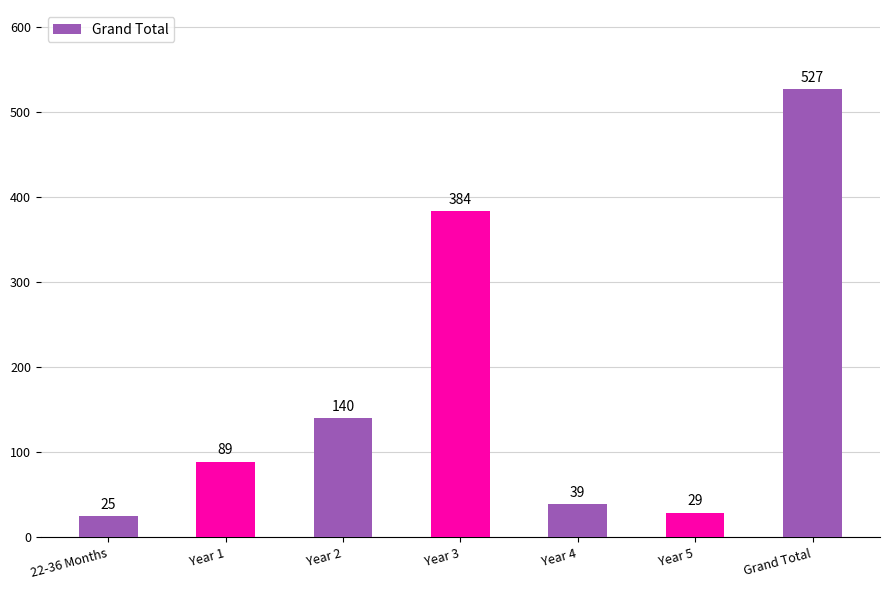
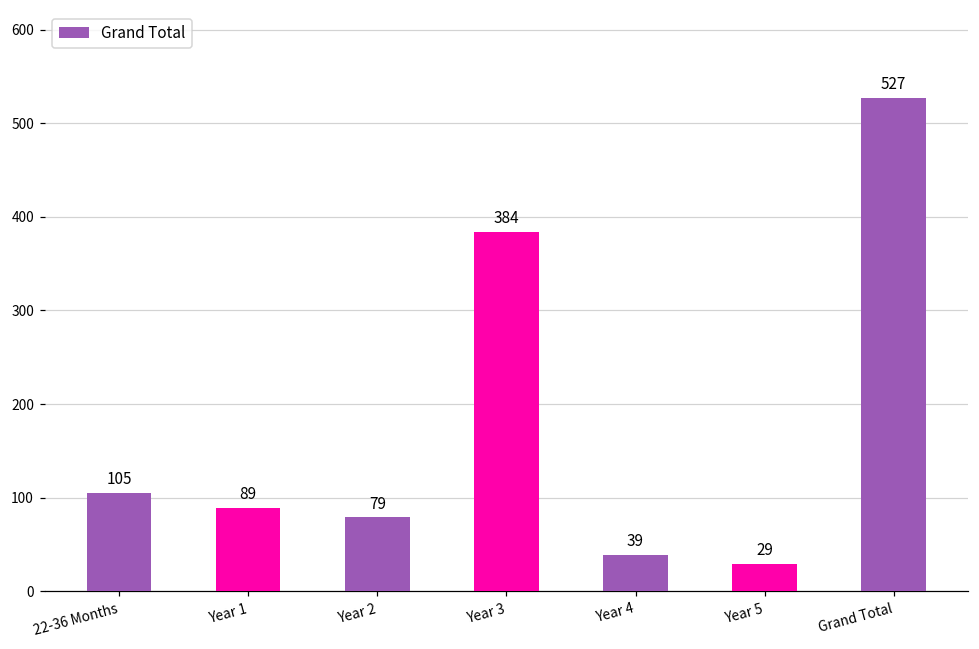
  {
-   "22-36 Months": 25,
+   "22-36 Months": 105,
    "Year 1": 89,
-   "Year 2": 140,
+   "Year 2": 79,
    "Year 3": 384,
    "Year 4": 39,
    "Year 5": 29,
    "Grand Total": 527
  }
